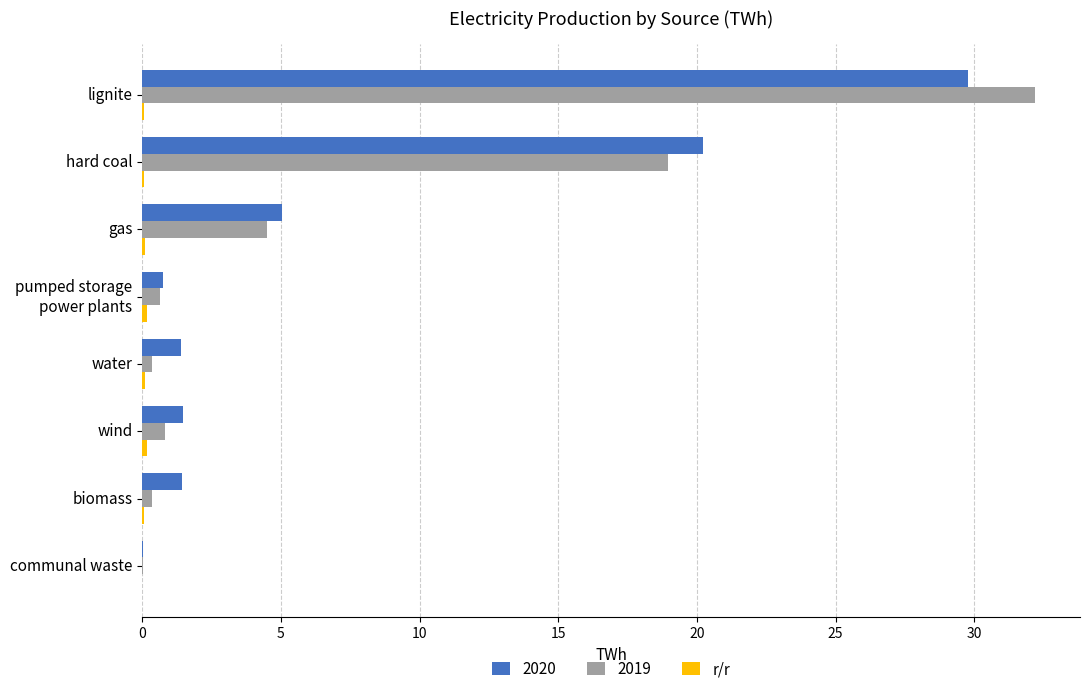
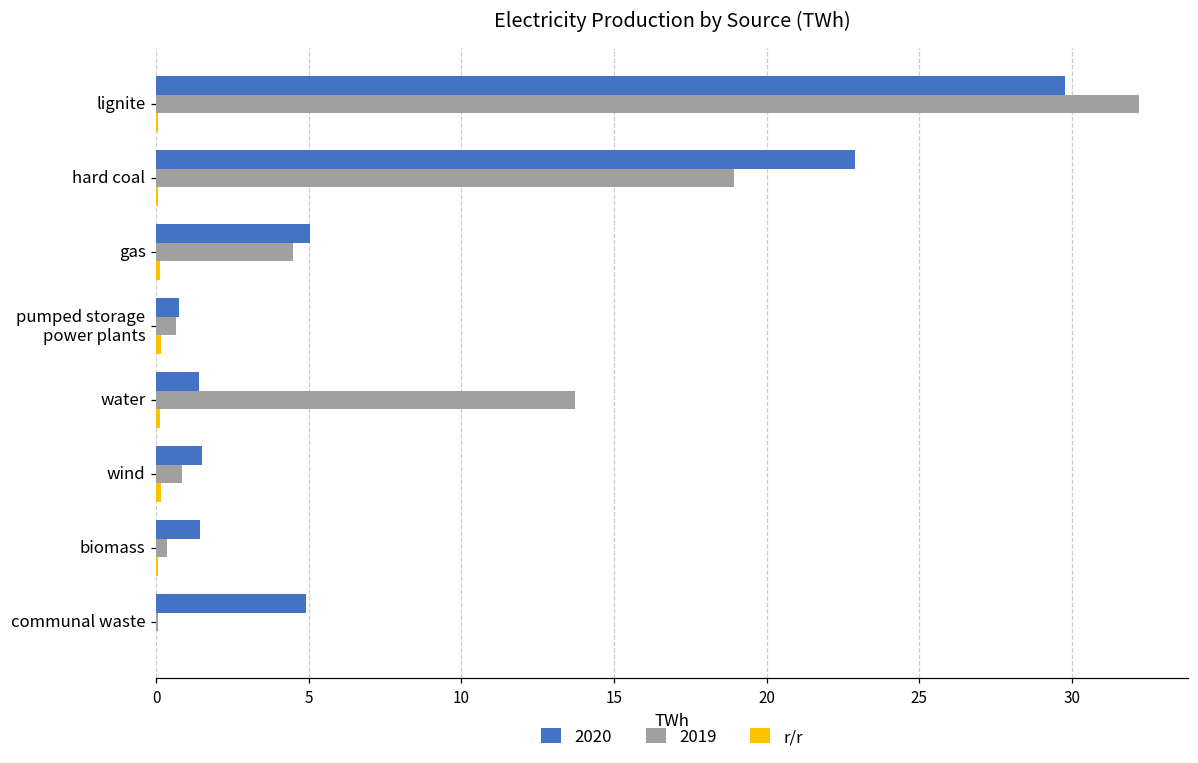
  {
    "2020": {
      "lignite": 29.8,
-     "hard coal": 20.2,
+     "hard coal": 22.9,
      "gas": 5.1,
      "pumped storage power plants": 0.8,
      "water": 1.4,
      "wind": 1.5,
      "biomass": 1.4,
-     "communal waste": 0.0
+     "communal waste": 4.9
    },
    "2019": {
      "lignite": 32.2,
      "hard coal": 18.9,
      "gas": 4.5,
      "pumped storage power plants": 0.7,
-     "water": 0.4,
+     "water": 13.7,
      "wind": 0.8,
      "biomass": 0.4
    },
    "r/r": {
      "gas": 0.1,
      "pumped storage power plants": 0.2,
      "water": 0.1,
      "wind": 0.2,
      "communal waste": 0.0
    }
  }
